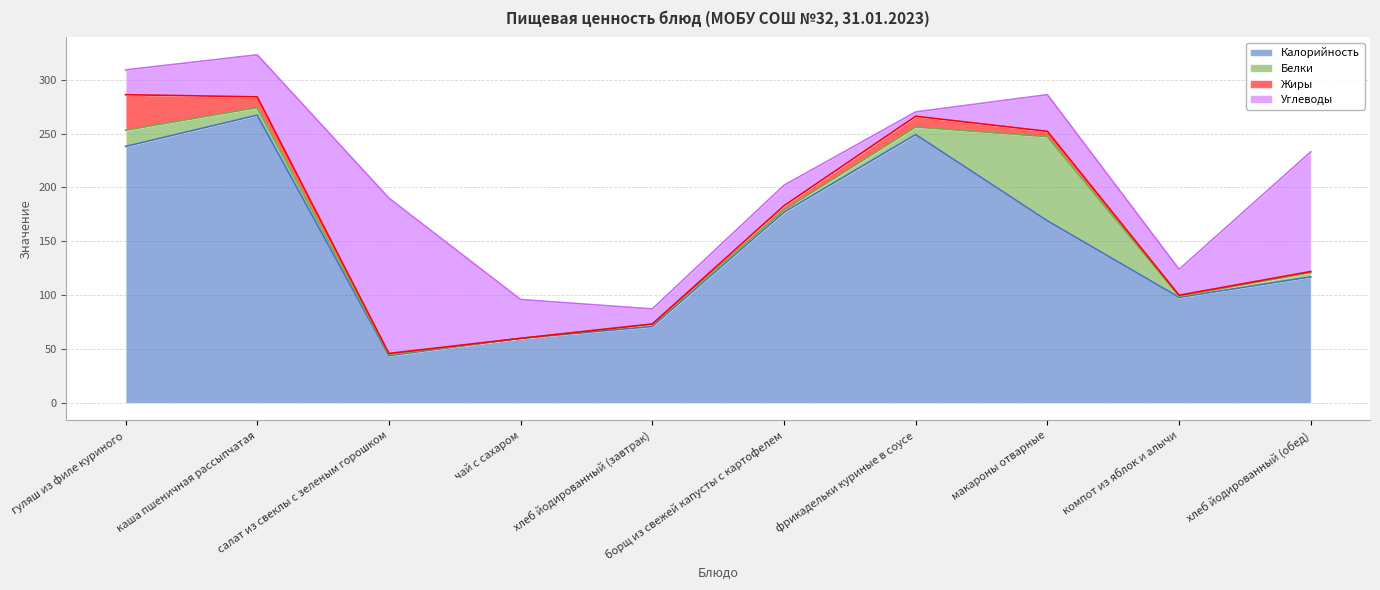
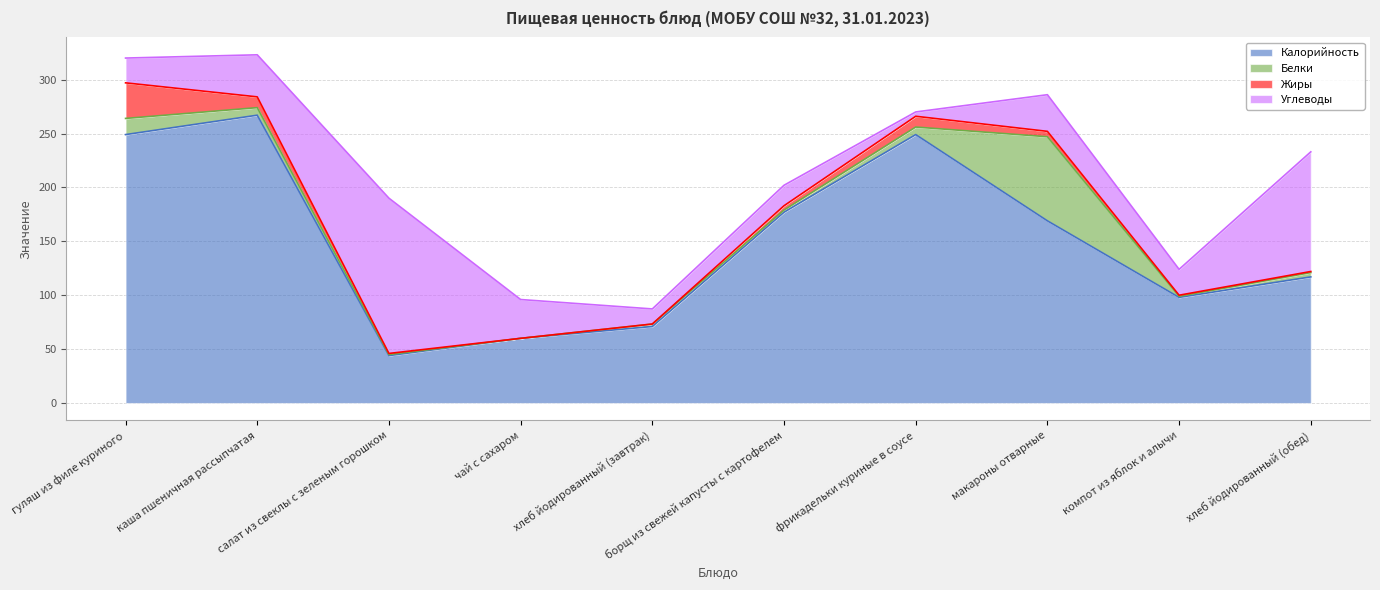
  {
    "Калорийность": {
-     "гуляш из филе куриного": 238,
+     "гуляш из филе куриного": 249,
      "каша пшеничная рассыпчатая": 267,
      "фрикадельки куриные в соусе": 249,
      "макароны отварные": 169,
      "хлеб йодированный (обед)": 117
    },
    "Белки": {
      "гуляш из филе куриного": 15,
      "каша пшеничная рассыпчатая": 7,
      "фрикадельки куриные в соусе": 7,
      "макароны отварные": 78
    },
    "Жиры": {
      "гуляш из филе куриного": 33,
      "каша пшеничная рассыпчатая": 10,
      "борщ из свежей капусты с картофелем": 4,
      "фрикадельки куриные в соусе": 10,
      "макароны отварные": 5
    },
    "Углеводы": {
      "гуляш из филе куриного": 23,
      "каша пшеничная рассыпчатая": 39,
      "салат из свеклы с зеленым горошком": 144,
      "чай с сахаром": 36,
      "хлеб йодированный (завтрак)": 14,
      "борщ из свежей капусты с картофелем": 19,
      "фрикадельки куриные в соусе": 4,
      "макароны отварные": 34,
      "компот из яблок и алычи": 24,
      "хлеб йодированный (обед)": 111
    }
  }
